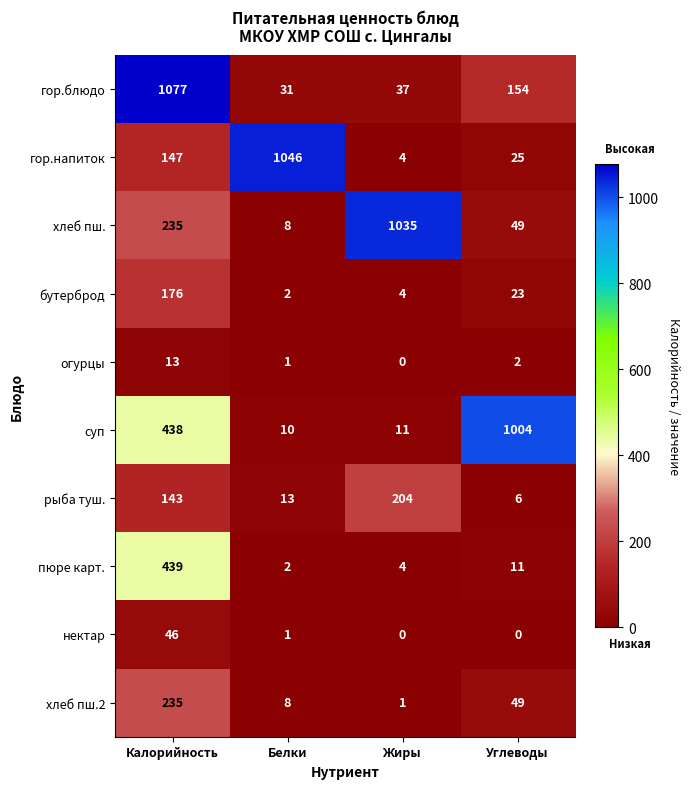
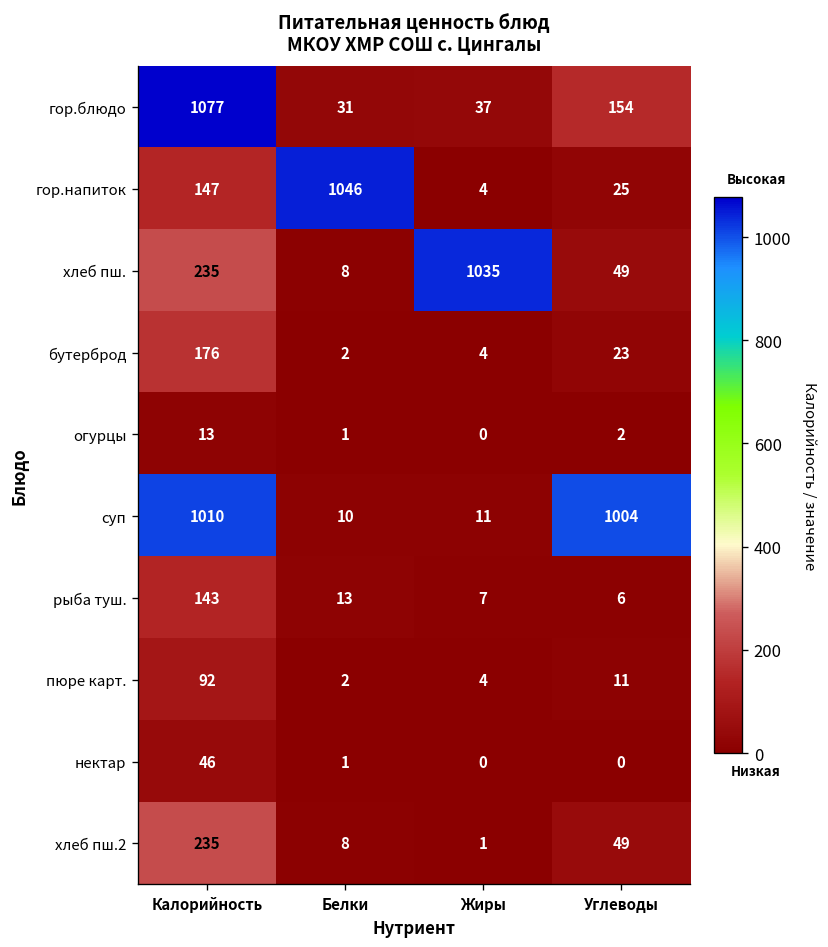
  {
    "гор.блюдо": {
      "Калорийность": 1077,
      "Белки": 31,
      "Жиры": 37,
      "Углеводы": 154
    },
    "гор.напиток": {
      "Калорийность": 147,
      "Белки": 1046,
      "Жиры": 4,
      "Углеводы": 25
    },
    "хлеб пш.": {
      "Калорийность": 235,
      "Белки": 8,
      "Жиры": 1035,
      "Углеводы": 49
    },
    "бутерброд": {
      "Калорийность": 176,
      "Белки": 2,
      "Жиры": 4,
      "Углеводы": 23
    },
    "огурцы": {
      "Калорийность": 13,
      "Белки": 1,
      "Жиры": 0,
      "Углеводы": 2
    },
    "суп": {
-     "Калорийность": 438,
+     "Калорийность": 1010,
      "Белки": 10,
      "Жиры": 11,
      "Углеводы": 1004
    },
    "рыба туш.": {
      "Калорийность": 143,
      "Белки": 13,
-     "Жиры": 204,
+     "Жиры": 7,
      "Углеводы": 6
    },
    "пюре карт.": {
-     "Калорийность": 439,
+     "Калорийность": 92,
      "Белки": 2,
      "Жиры": 4,
      "Углеводы": 11
    },
    "нектар": {
      "Калорийность": 46,
      "Белки": 1,
      "Жиры": 0,
      "Углеводы": 0
    },
    "хлеб пш.2": {
      "Калорийность": 235,
      "Белки": 8,
      "Жиры": 1,
      "Углеводы": 49
    }
  }
